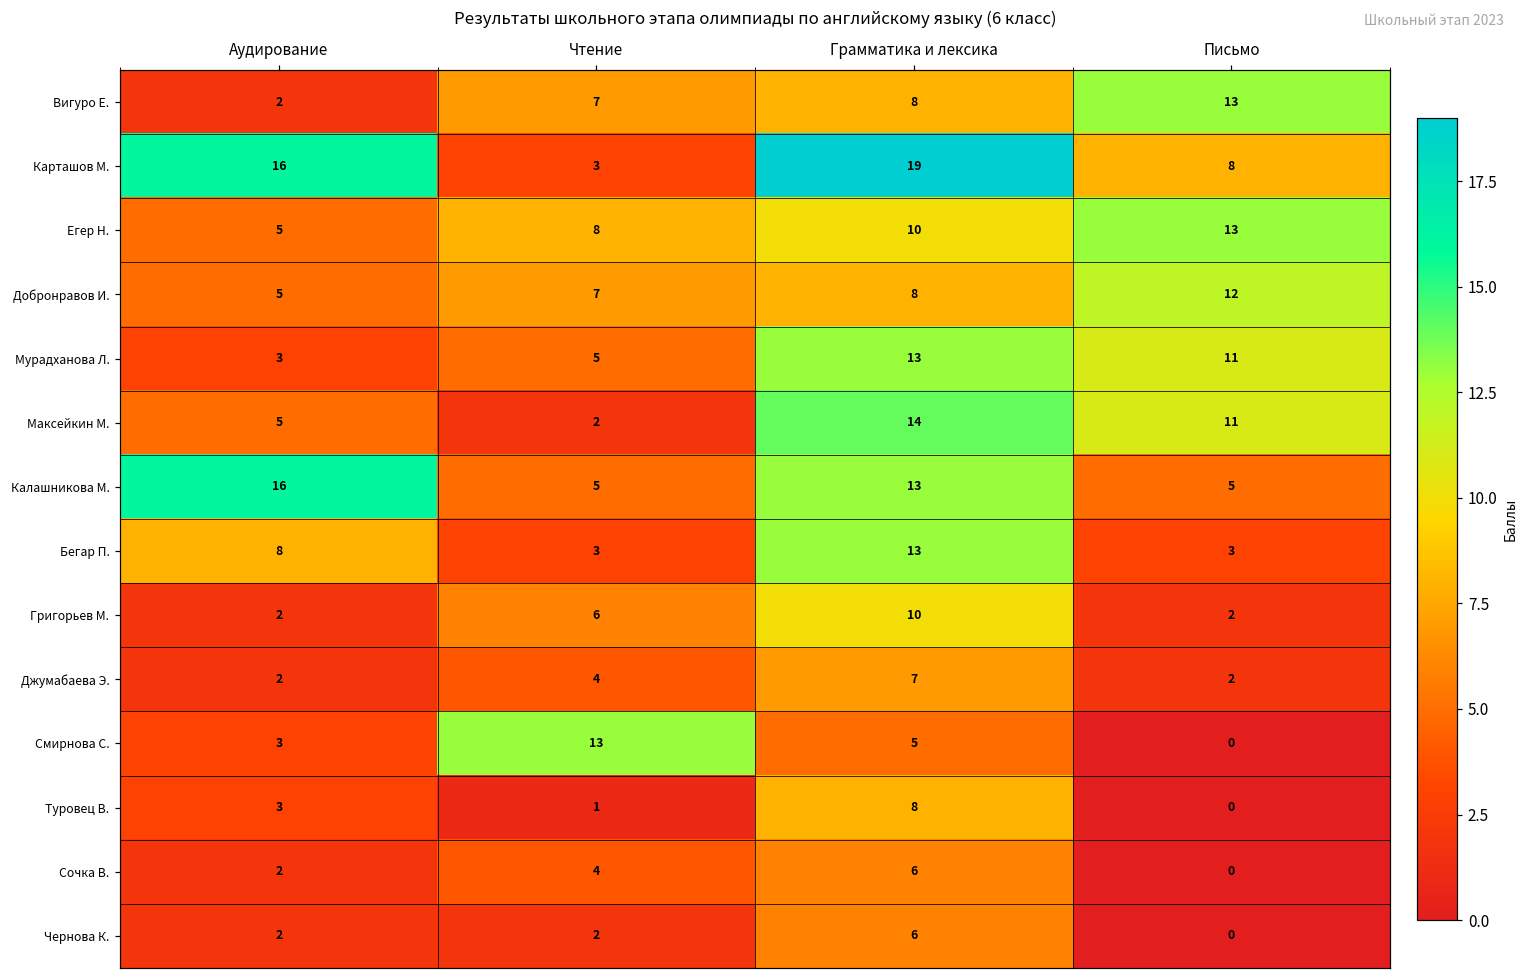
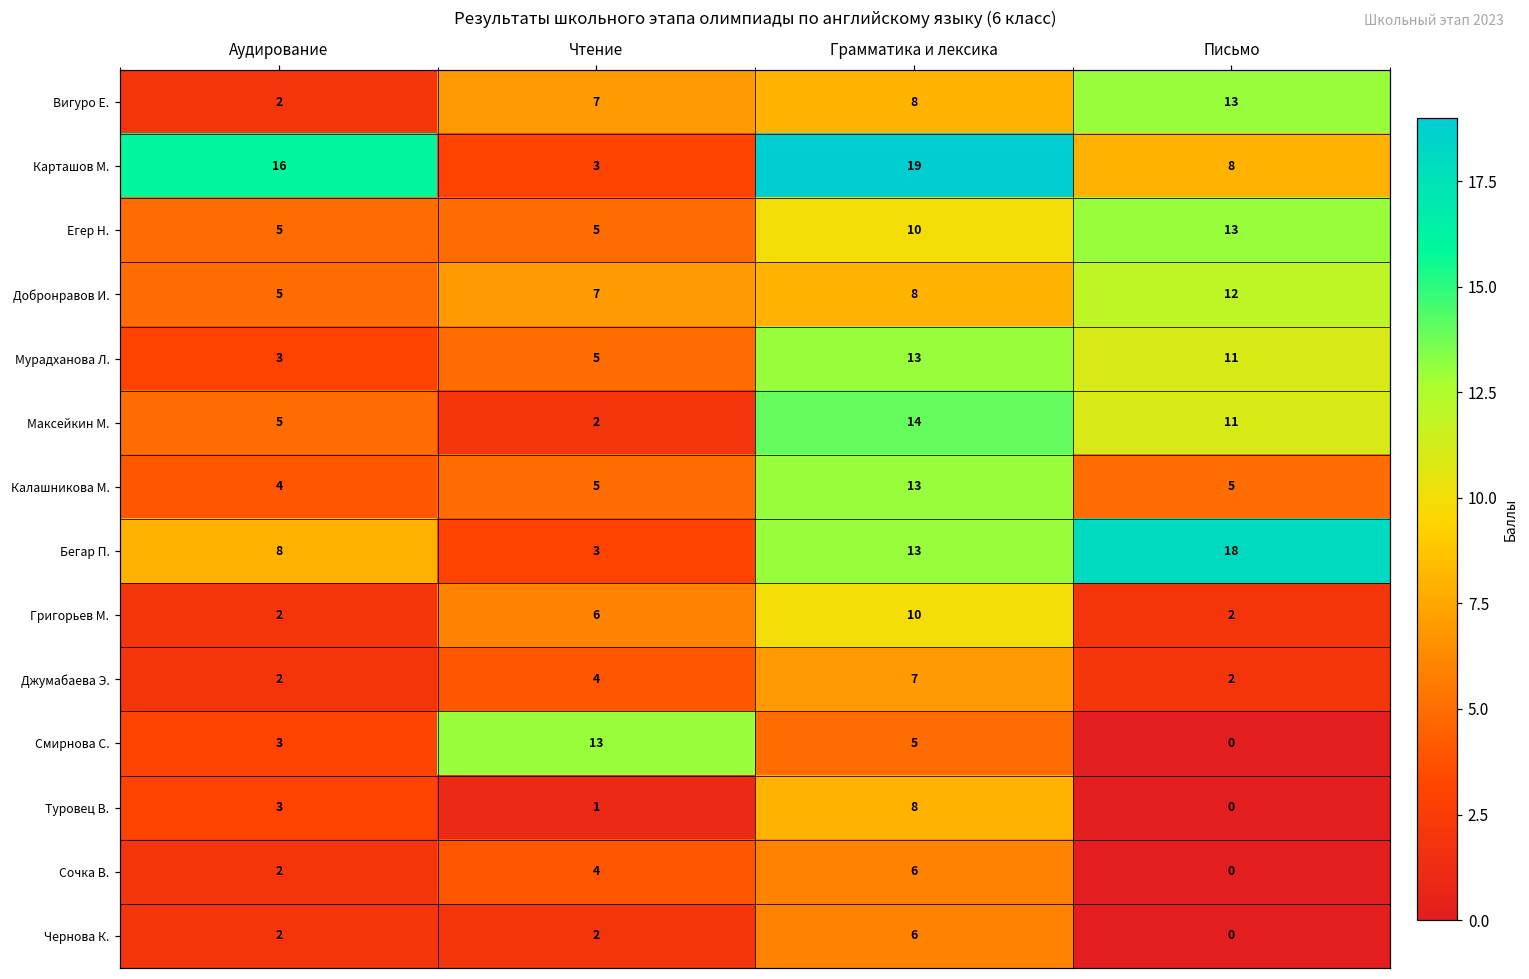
  {
    "Вигуро Е.": {
      "Аудирование": 2,
      "Чтение": 7,
      "Грамматика и лексика": 8,
      "Письмо": 13
    },
    "Карташов М.": {
      "Аудирование": 16,
      "Чтение": 3,
      "Грамматика и лексика": 19,
      "Письмо": 8
    },
    "Егер Н.": {
      "Аудирование": 5,
-     "Чтение": 8,
+     "Чтение": 5,
      "Грамматика и лексика": 10,
      "Письмо": 13
    },
    "Добронравов И.": {
      "Аудирование": 5,
      "Чтение": 7,
      "Грамматика и лексика": 8,
      "Письмо": 12
    },
    "Мурадханова Л.": {
      "Аудирование": 3,
      "Чтение": 5,
      "Грамматика и лексика": 13,
      "Письмо": 11
    },
    "Максейкин М.": {
      "Аудирование": 5,
      "Чтение": 2,
      "Грамматика и лексика": 14,
      "Письмо": 11
    },
    "Калашникова М.": {
-     "Аудирование": 16,
+     "Аудирование": 4,
      "Чтение": 5,
      "Грамматика и лексика": 13,
      "Письмо": 5
    },
    "Бегар П.": {
      "Аудирование": 8,
      "Чтение": 3,
      "Грамматика и лексика": 13,
-     "Письмо": 3
+     "Письмо": 18
    },
    "Григорьев М.": {
      "Аудирование": 2,
      "Чтение": 6,
      "Грамматика и лексика": 10,
      "Письмо": 2
    },
    "Джумабаева Э.": {
      "Аудирование": 2,
      "Чтение": 4,
      "Грамматика и лексика": 7,
      "Письмо": 2
    },
    "Смирнова С.": {
      "Аудирование": 3,
      "Чтение": 13,
      "Грамматика и лексика": 5,
      "Письмо": 0
    },
    "Туровец В.": {
      "Аудирование": 3,
      "Чтение": 1,
      "Грамматика и лексика": 8,
      "Письмо": 0
    },
    "Сочка В.": {
      "Аудирование": 2,
      "Чтение": 4,
      "Грамматика и лексика": 6,
      "Письмо": 0
    },
    "Чернова К.": {
      "Аудирование": 2,
      "Чтение": 2,
      "Грамматика и лексика": 6,
      "Письмо": 0
    }
  }
